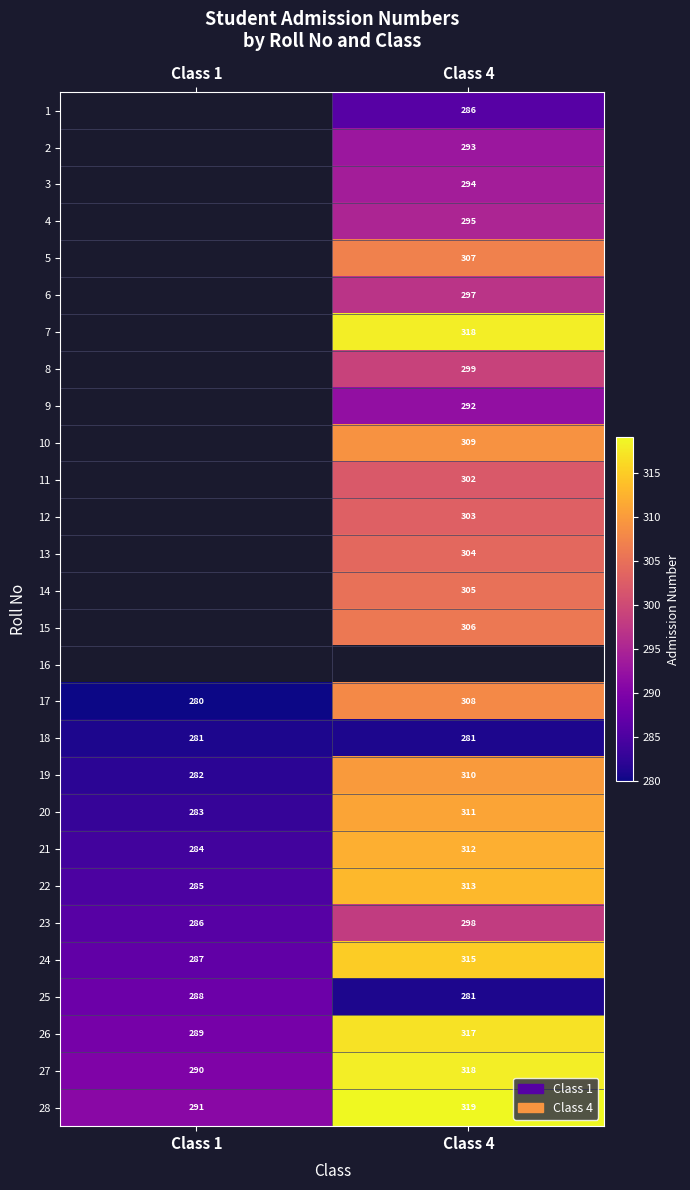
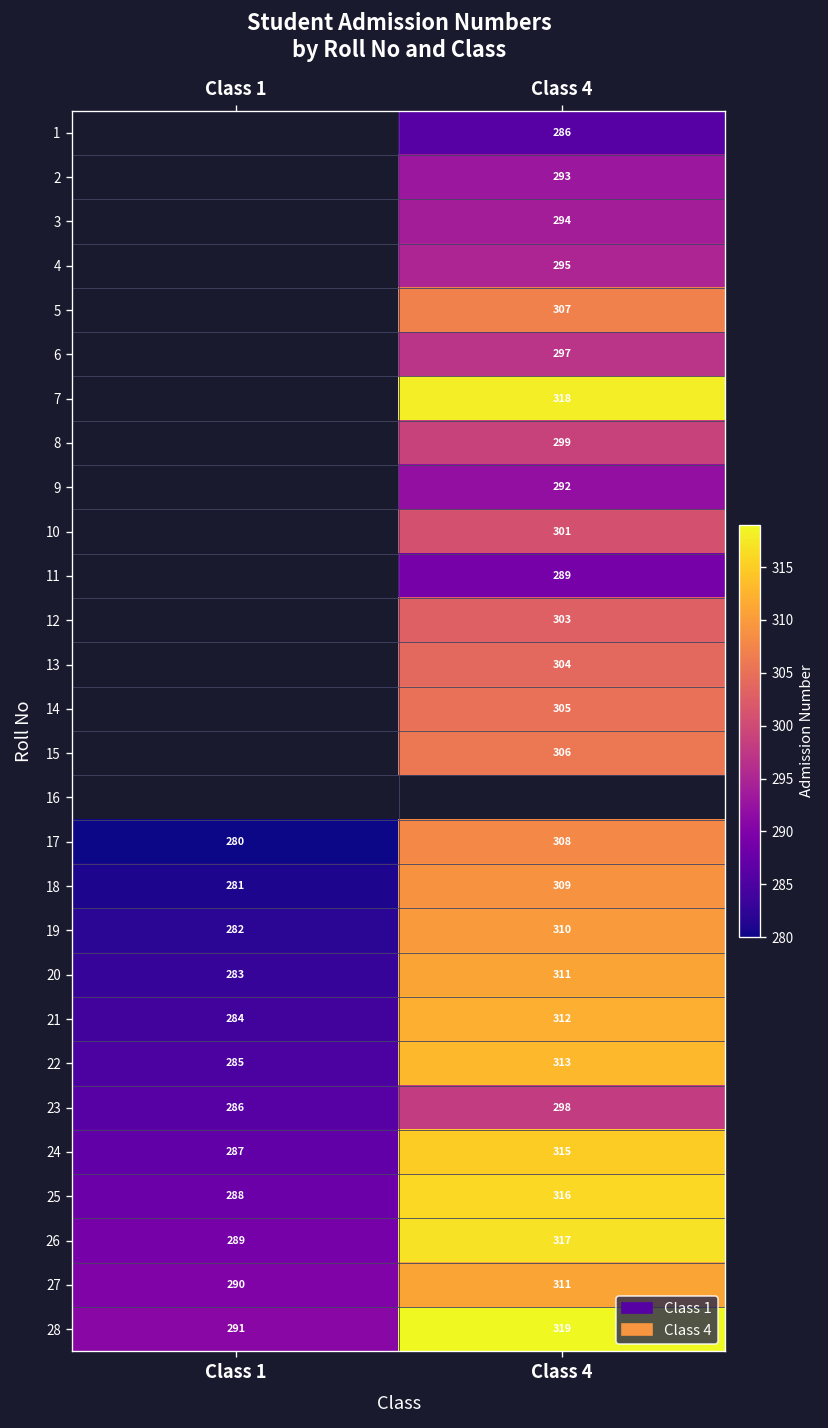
  {
    "1": {
      "Class 4": 286
    },
    "2": {
      "Class 4": 293
    },
    "3": {
      "Class 4": 294
    },
    "4": {
      "Class 4": 295
    },
    "5": {
      "Class 4": 307
    },
    "6": {
      "Class 4": 297
    },
    "7": {
      "Class 4": 318
    },
    "8": {
      "Class 4": 299
    },
    "9": {
      "Class 4": 292
    },
    "10": {
-     "Class 4": 309
+     "Class 4": 301
    },
    "11": {
-     "Class 4": 302
+     "Class 4": 289
    },
    "12": {
      "Class 4": 303
    },
    "13": {
      "Class 4": 304
    },
    "14": {
      "Class 4": 305
    },
    "15": {
      "Class 4": 306
    },
    "17": {
      "Class 1": 280,
      "Class 4": 308
    },
    "18": {
      "Class 1": 281,
-     "Class 4": 281
+     "Class 4": 309
    },
    "19": {
      "Class 1": 282,
      "Class 4": 310
    },
    "20": {
      "Class 1": 283,
      "Class 4": 311
    },
    "21": {
      "Class 1": 284,
      "Class 4": 312
    },
    "22": {
      "Class 1": 285,
      "Class 4": 313
    },
    "23": {
      "Class 1": 286,
      "Class 4": 298
    },
    "24": {
      "Class 1": 287,
      "Class 4": 315
    },
    "25": {
      "Class 1": 288,
-     "Class 4": 281
+     "Class 4": 316
    },
    "26": {
      "Class 1": 289,
      "Class 4": 317
    },
    "27": {
      "Class 1": 290,
-     "Class 4": 318
+     "Class 4": 311
    },
    "28": {
      "Class 1": 291,
      "Class 4": 319
    }
  }
